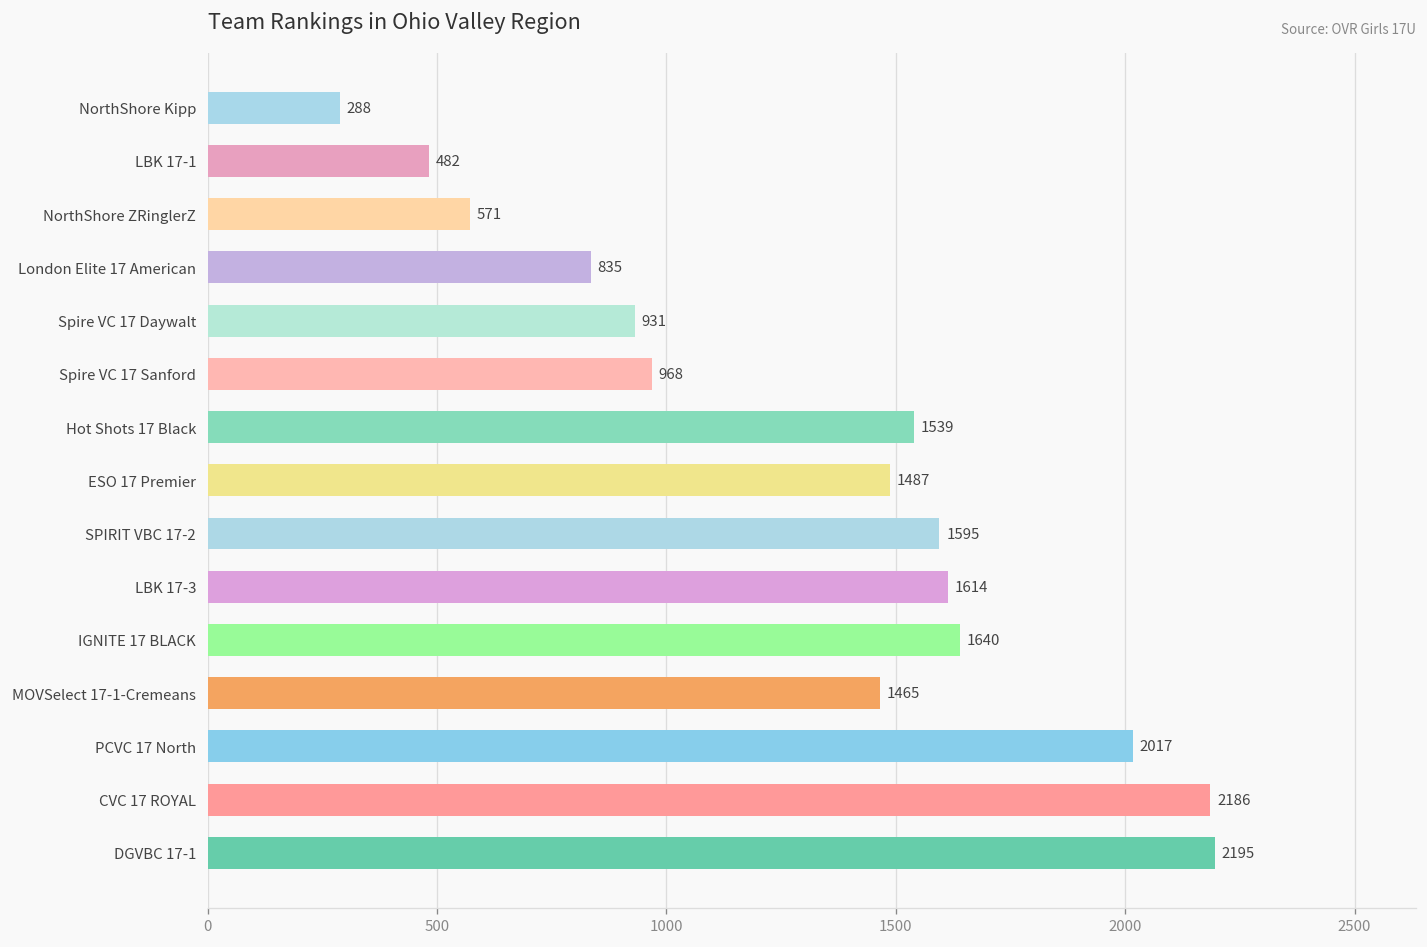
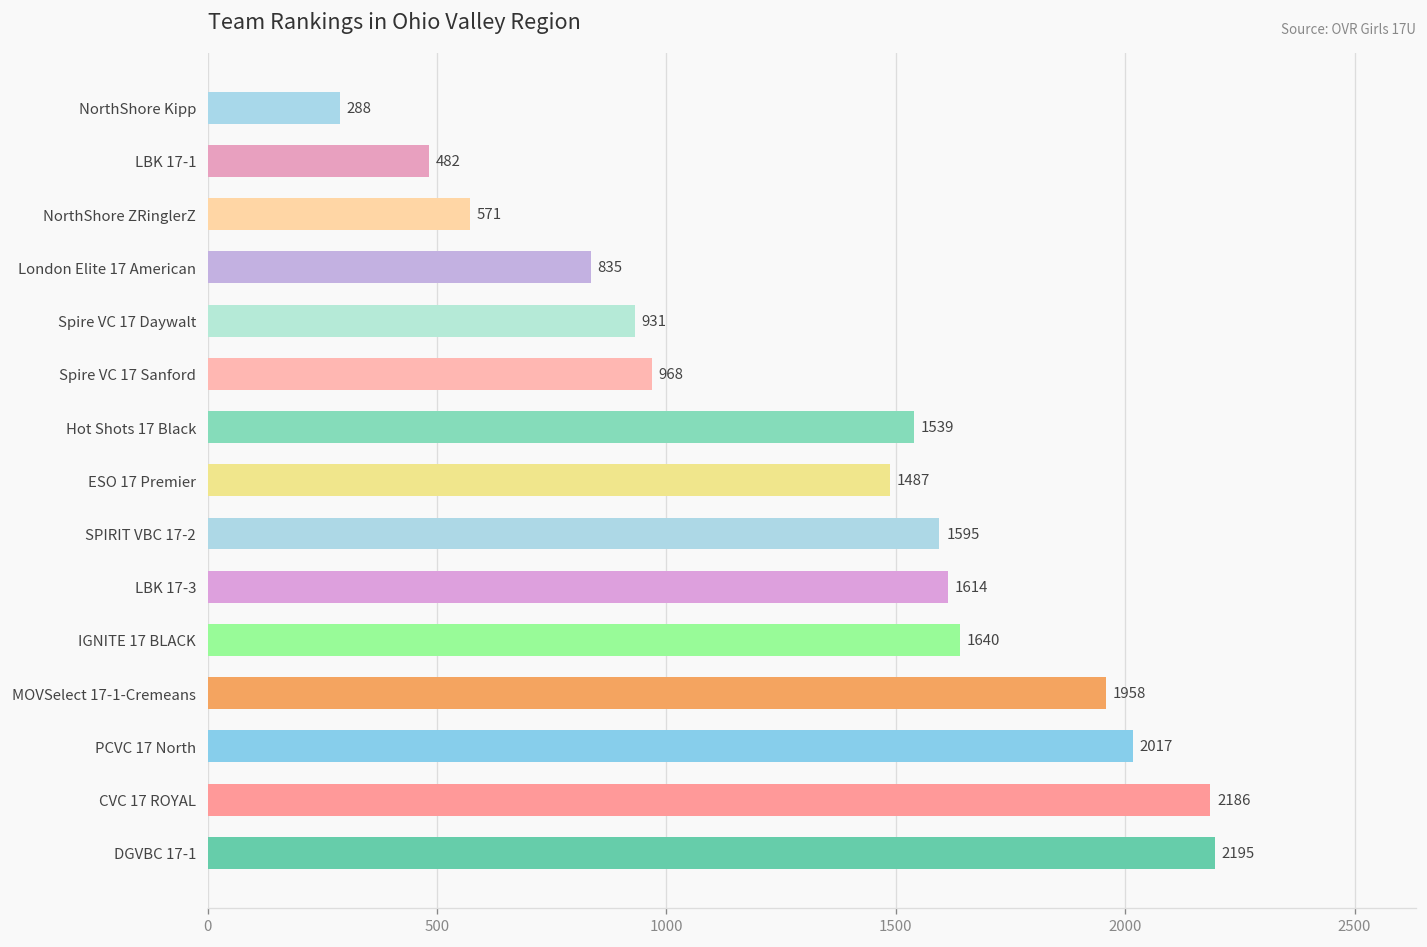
  {
    "NorthShore Kipp": 288,
    "LBK 17-1": 482,
    "NorthShore ZRinglerZ": 571,
    "London Elite 17 American": 835,
    "Spire VC 17 Daywalt": 931,
    "Spire VC 17 Sanford": 968,
    "Hot Shots 17 Black": 1539,
    "ESO 17 Premier": 1487,
    "SPIRIT VBC 17-2": 1595,
    "LBK 17-3": 1614,
    "IGNITE 17 BLACK": 1640,
-   "MOVSelect 17-1-Cremeans": 1465,
+   "MOVSelect 17-1-Cremeans": 1958,
    "PCVC 17 North": 2017,
    "CVC 17 ROYAL": 2186,
    "DGVBC 17-1": 2195
  }
